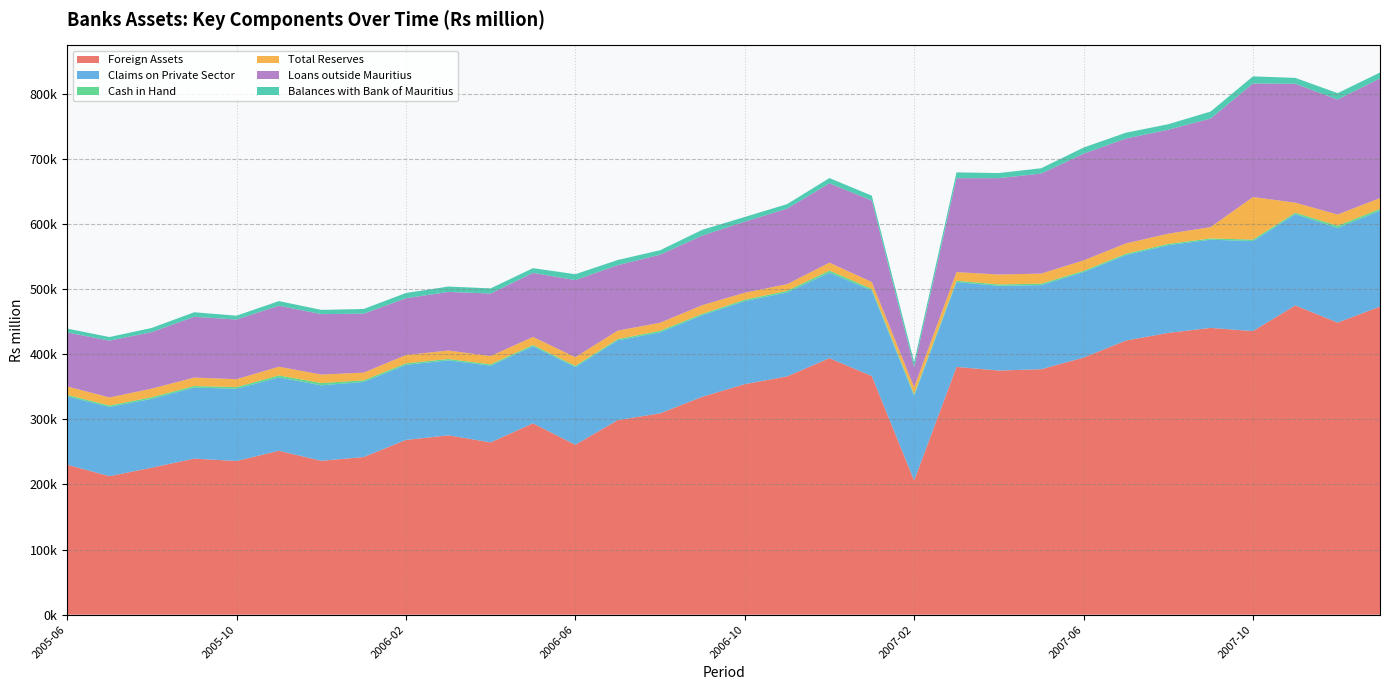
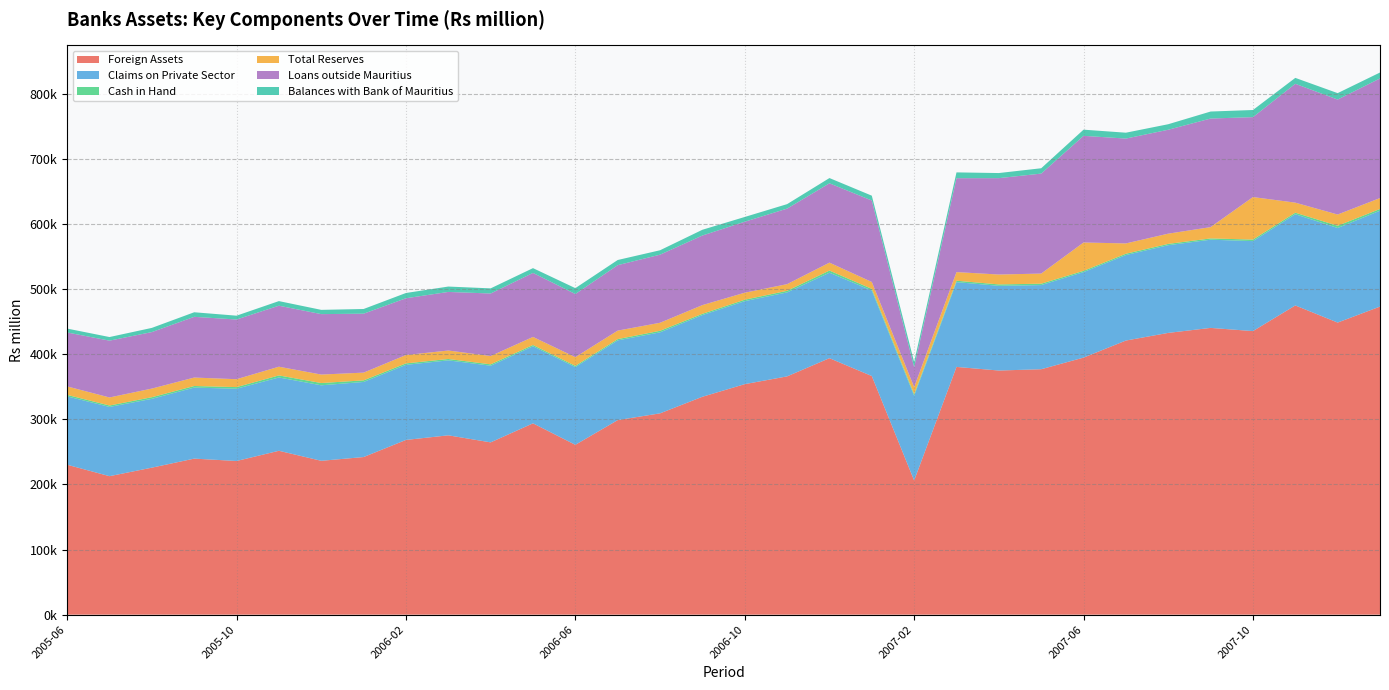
  {
    "Foreign Assets": {
      "2005-06": 230000,
      "2005-10": 240000,
      "2006-02": 270000,
      "2006-06": 260000,
      "2006-10": 350000,
      "2007-02": 210000,
      "2007-06": 390000,
      "2007-10": 440000
    },
    "Total Reserves": {
      "2005-06": 10000,
      "2005-10": 10000,
      "2006-02": 10000,
      "2006-06": 10000,
      "2006-10": 10000,
      "2007-02": 10000,
-     "2007-06": 20000,
+     "2007-06": 40000,
      "2007-10": 70000
    },
    "Loans outside Mauritius": {
      "2005-06": 80000,
      "2005-10": 90000,
      "2006-02": 90000,
-     "2006-06": 120000,
+     "2006-06": 100000,
      "2006-10": 110000,
      "2007-02": 30000,
      "2007-06": 160000,
-     "2007-10": 170000
+     "2007-10": 120000
    }
  }
